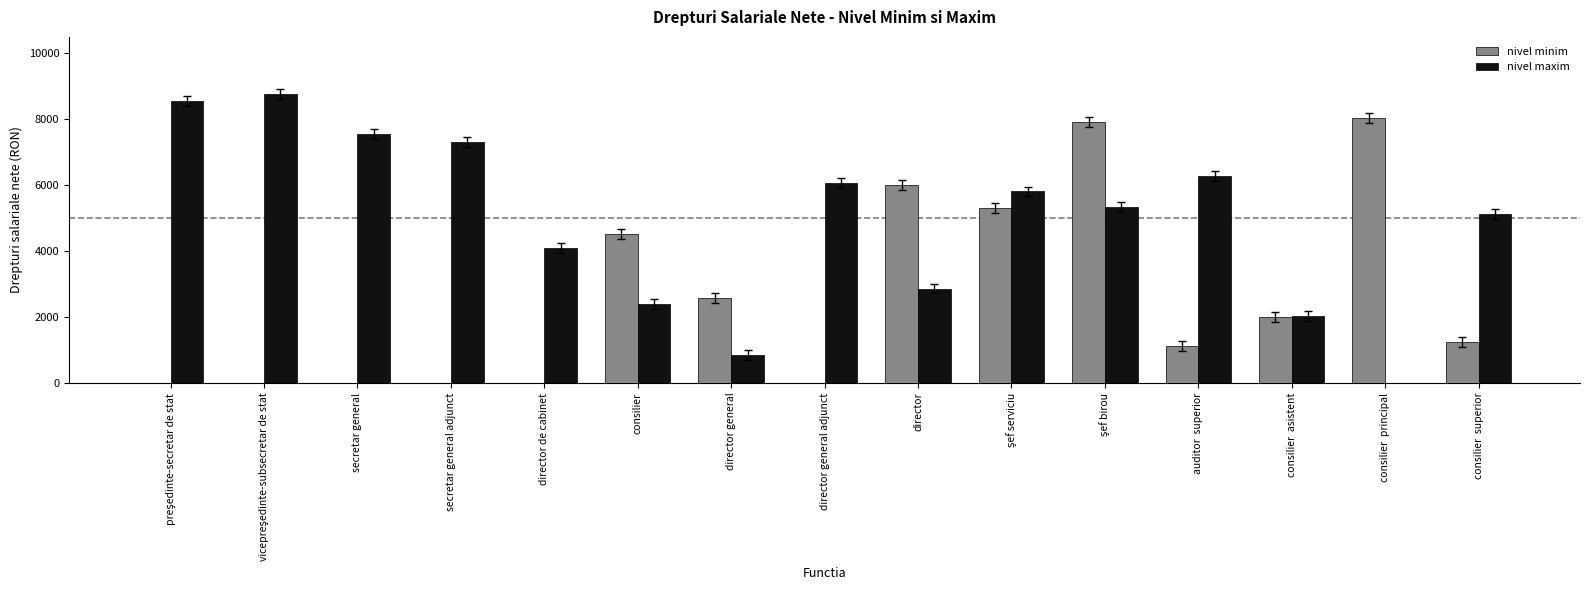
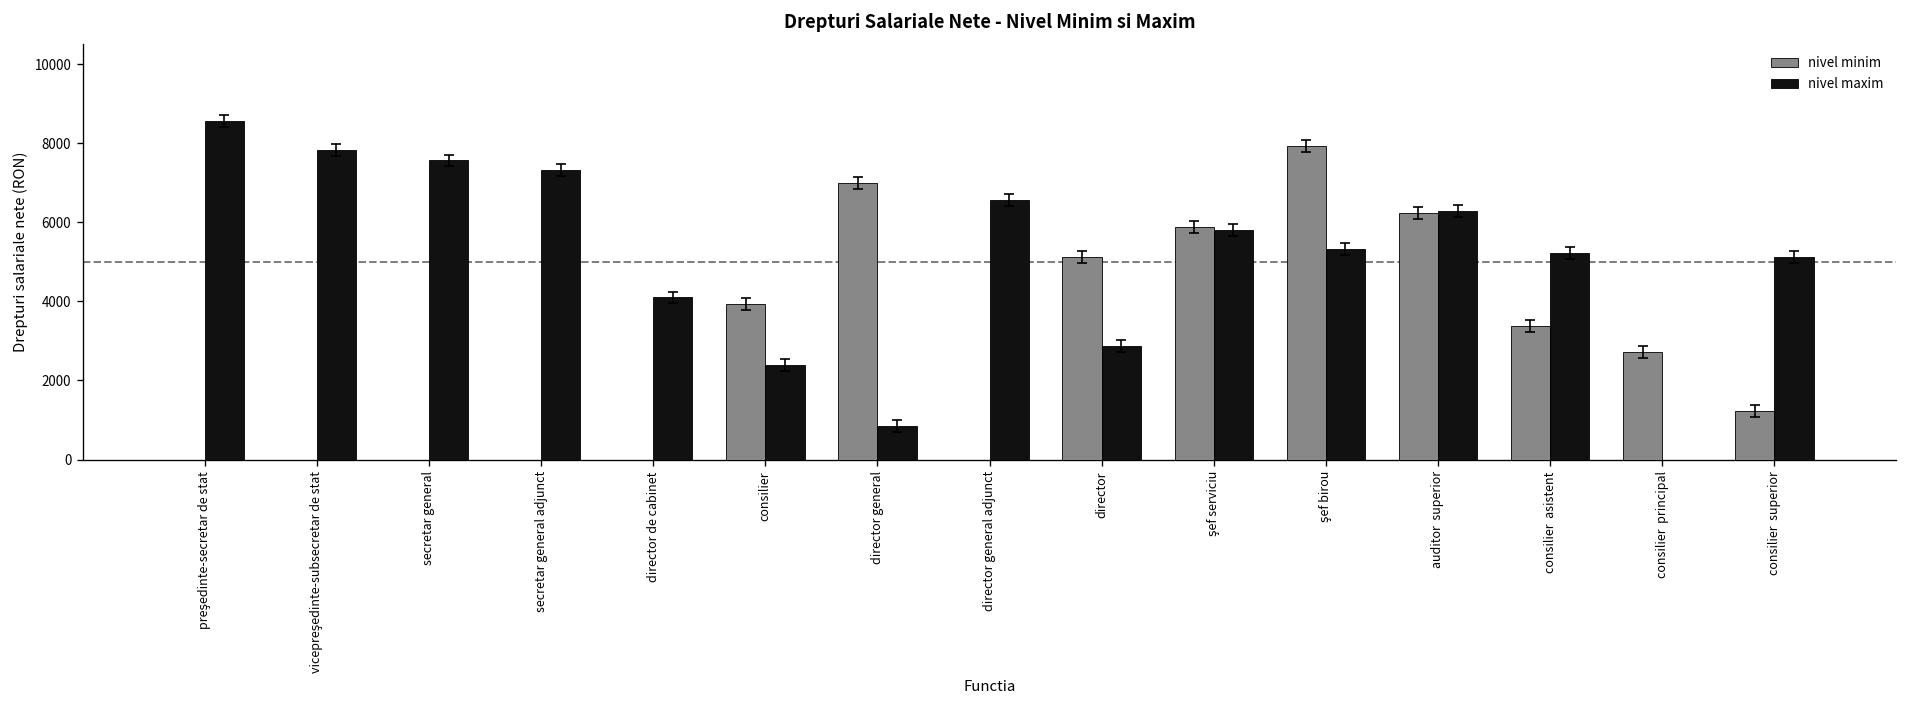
  {
    "nivel minim": {
      "preşedinte-secretar de stat": 0,
      "vicepreşedinte-subsecretar de stat": 0,
      "secretar general": 0,
      "secretar general adjunct": 0,
      "director de cabinet": 0,
-     "consilier": 4500,
-     "director general": 2600,
+     "consilier": 3900,
+     "director general": 7000,
      "director general adjunct": 0,
-     "director": 6000,
-     "şef serviciu": 5300,
+     "director": 5100,
+     "şef serviciu": 5900,
      "şef birou": 7900,
-     "auditor superior": 1100,
-     "consilier asistent": 2000,
-     "consilier principal": 8000,
+     "auditor superior": 6200,
+     "consilier asistent": 3400,
+     "consilier principal": 2700,
      "consilier superior": 1200
    },
    "nivel maxim": {
      "preşedinte-secretar de stat": 8600,
-     "vicepreşedinte-subsecretar de stat": 8800,
+     "vicepreşedinte-subsecretar de stat": 7800,
      "secretar general": 7600,
      "secretar general adjunct": 7300,
      "director de cabinet": 4100,
      "consilier": 2400,
      "director general": 900,
-     "director general adjunct": 6100,
+     "director general adjunct": 6600,
      "director": 2900,
      "şef serviciu": 5800,
      "şef birou": 5300,
      "auditor superior": 6300,
-     "consilier asistent": 2000,
+     "consilier asistent": 5200,
      "consilier principal": 0,
      "consilier superior": 5100
    }
  }
